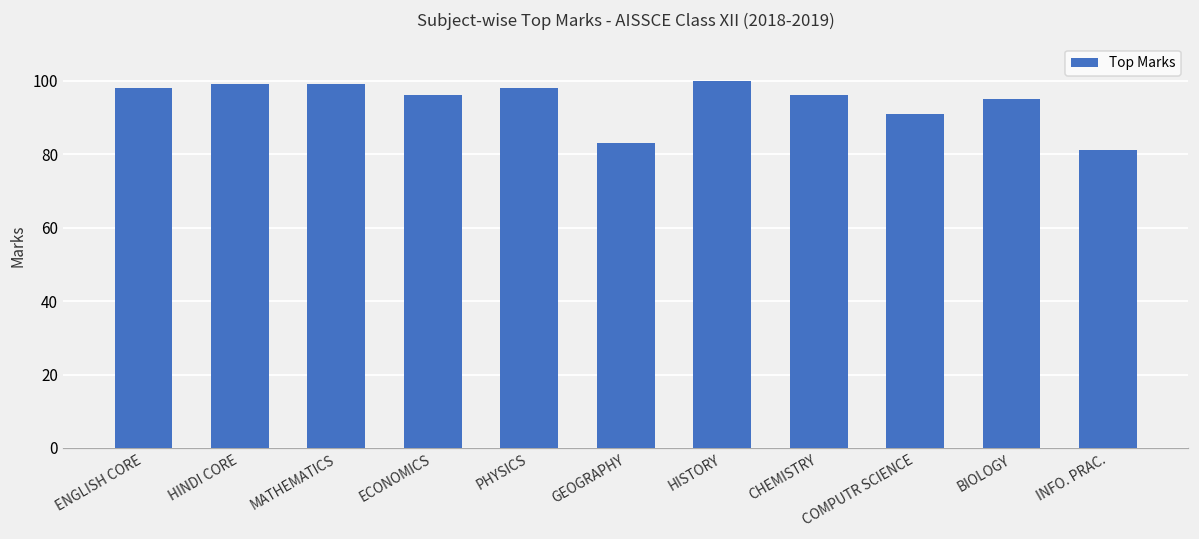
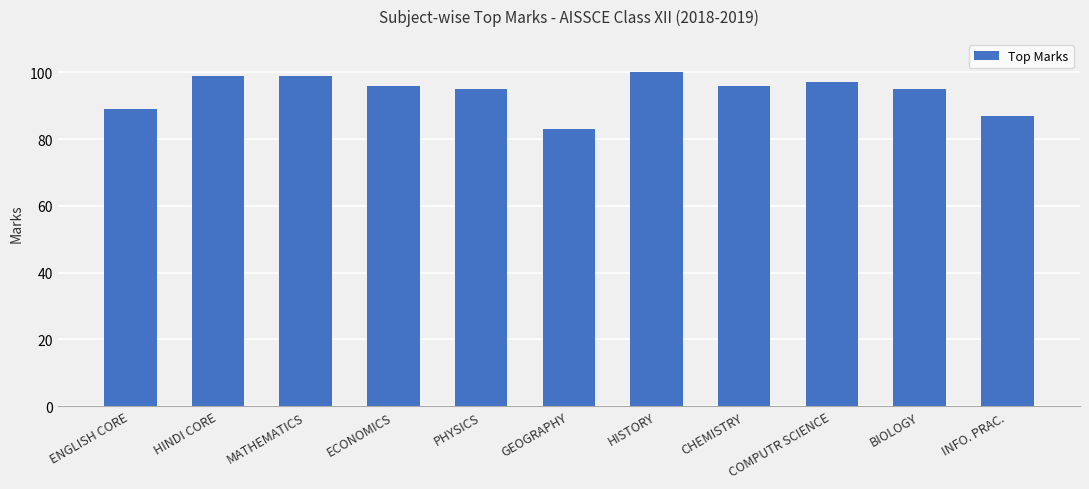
  {
-   "ENGLISH CORE": 98,
+   "ENGLISH CORE": 89,
    "HINDI CORE": 99,
    "MATHEMATICS": 99,
    "ECONOMICS": 96,
-   "PHYSICS": 98,
+   "PHYSICS": 95,
    "GEOGRAPHY": 83,
    "HISTORY": 100,
    "CHEMISTRY": 96,
-   "COMPUTR SCIENCE": 91,
+   "COMPUTR SCIENCE": 97,
    "BIOLOGY": 95,
-   "INFO. PRAC.": 81
+   "INFO. PRAC.": 87
  }
